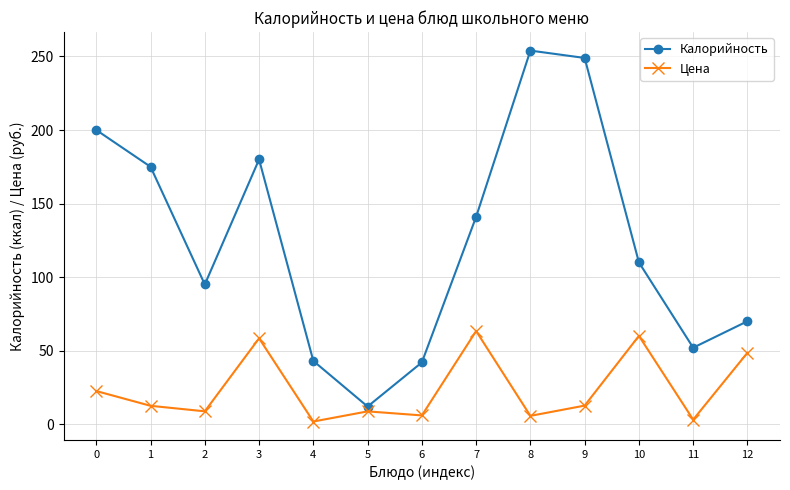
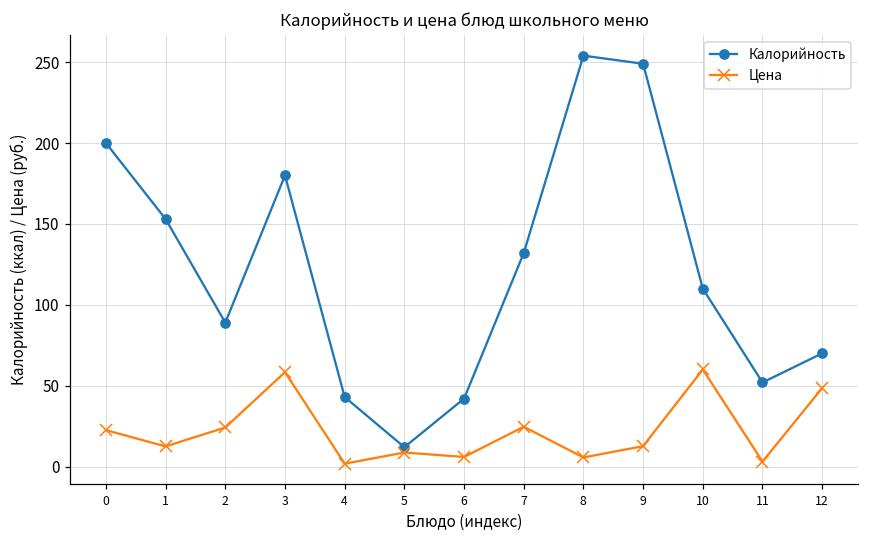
  {
    "Калорийность": {
      "0": 200,
-     "1": 175,
-     "2": 95,
+     "1": 153,
+     "2": 89,
      "3": 180,
      "4": 43,
      "5": 12,
      "6": 42,
-     "7": 141,
+     "7": 132,
      "8": 254,
      "9": 249,
      "10": 110,
      "11": 52,
      "12": 70
    },
    "Цена": {
      "0": 23,
      "1": 12,
-     "2": 9,
+     "2": 24,
      "3": 58,
      "4": 2,
      "5": 9,
      "6": 6,
-     "7": 63,
+     "7": 25,
      "8": 6,
      "9": 13,
      "10": 60,
      "11": 3,
      "12": 49
    }
  }
